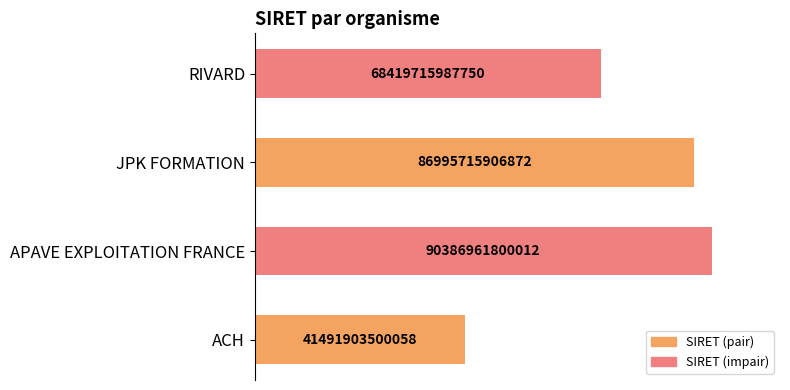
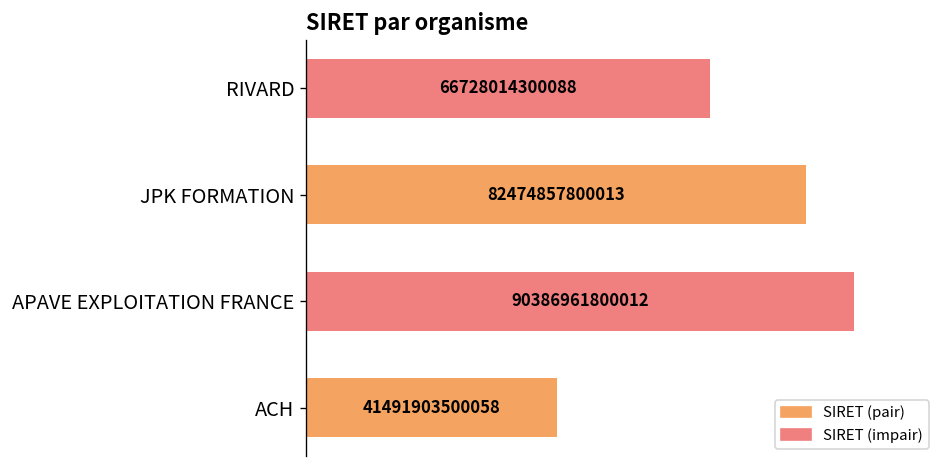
  {
-   "RIVARD": 68419715987750,
-   "JPK FORMATION": 86995715906872
+   "RIVARD": 66728014300088,
+   "JPK FORMATION": 82474857800013
  }
